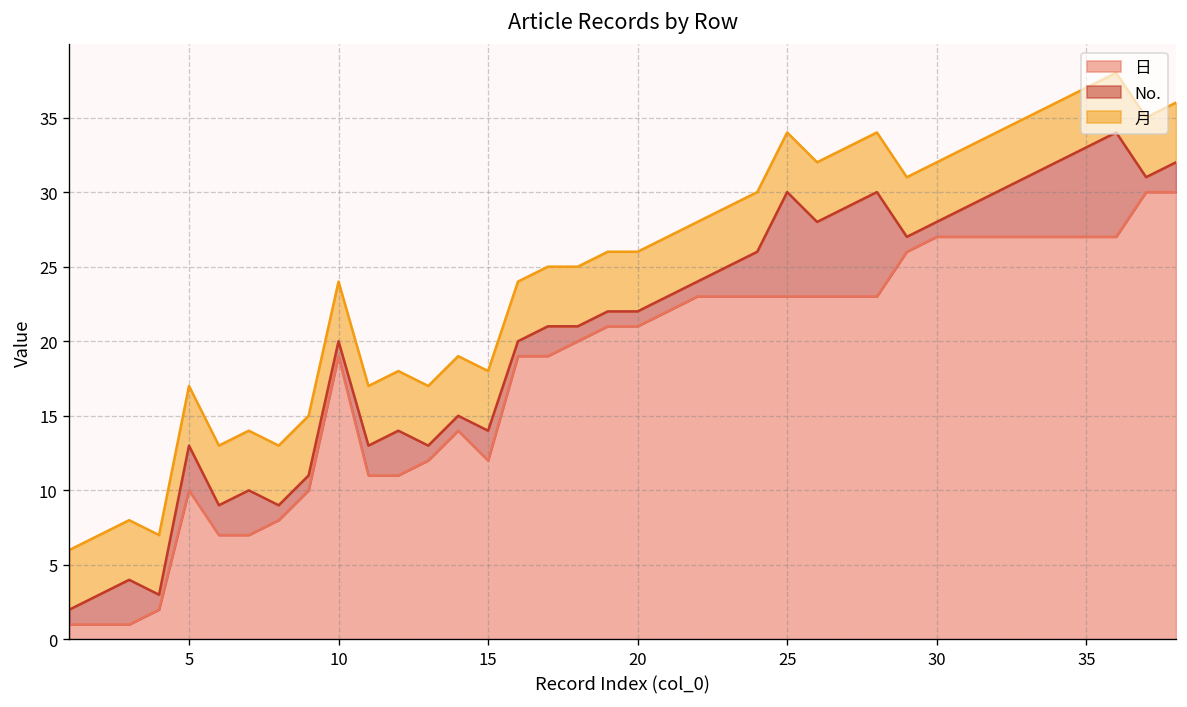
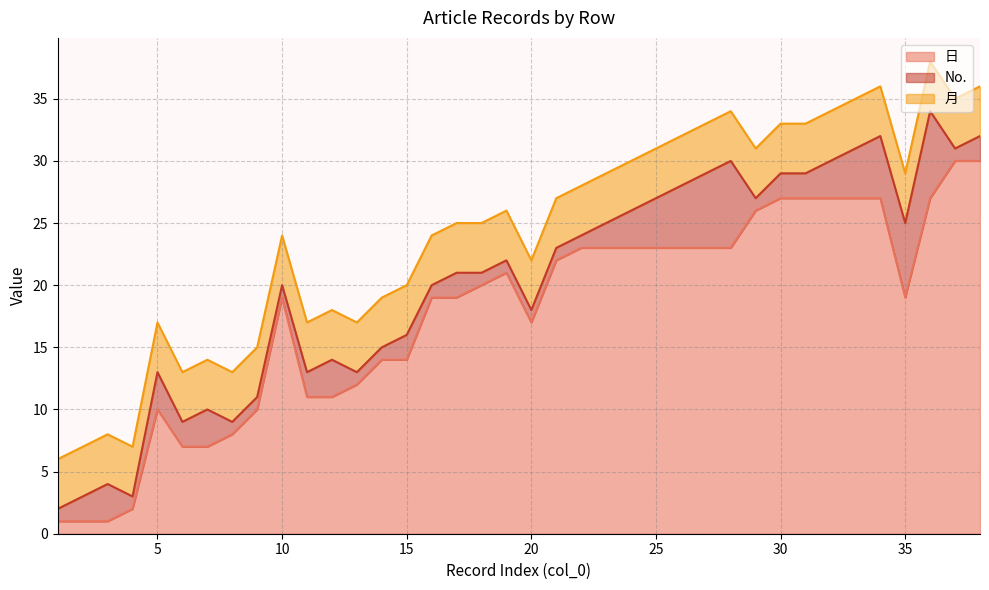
  {
    "日": {
      "5": 10,
      "10": 19,
-     "15": 12,
-     "20": 21,
+     "15": 14,
+     "20": 17,
      "25": 23,
      "30": 27,
-     "35": 27
+     "35": 19
    },
    "No.": {
      "5": 13,
      "10": 20,
-     "25": 7,
-     "30": 1
+     "25": 4,
+     "30": 2
    },
    "月": {
      "5": 17,
      "10": 24
    }
  }
